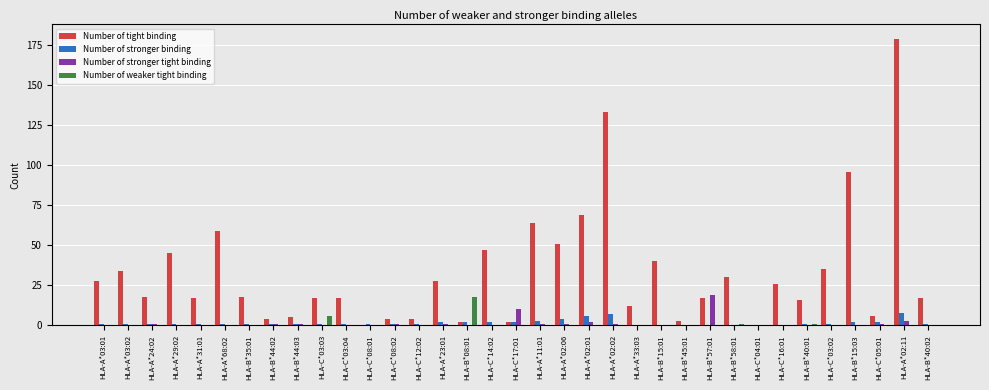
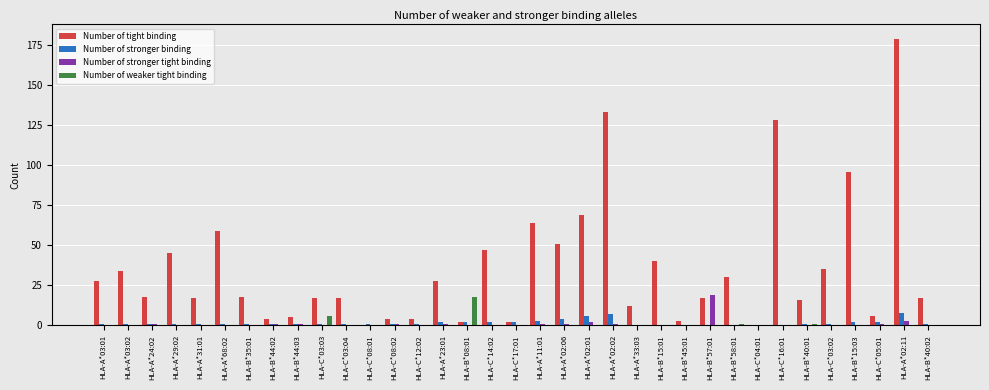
  {
    "Number of tight binding": {
      "HLA-A*03:01": 28,
      "HLA-A*03:02": 34,
      "HLA-A*24:02": 18,
      "HLA-A*29:02": 45,
      "HLA-A*31:01": 17,
      "HLA-A*68:02": 59,
      "HLA-B*35:01": 18,
      "HLA-B*44:02": 4,
      "HLA-B*44:03": 5,
      "HLA-C*03:03": 17,
      "HLA-C*03:04": 17,
      "HLA-C*08:01": 0,
      "HLA-C*08:02": 4,
      "HLA-C*12:02": 4,
      "HLA-A*23:01": 28,
      "HLA-B*08:01": 2,
      "HLA-C*14:02": 47,
      "HLA-C*17:01": 2,
      "HLA-A*11:01": 64,
      "HLA-A*02:06": 51,
      "HLA-A*02:01": 69,
      "HLA-A*02:02": 133,
      "HLA-A*33:03": 12,
      "HLA-B*15:01": 40,
      "HLA-B*45:01": 3,
      "HLA-B*57:01": 17,
      "HLA-B*58:01": 30,
      "HLA-C*04:01": 0,
-     "HLA-C*16:01": 26,
+     "HLA-C*16:01": 128,
      "HLA-B*40:01": 16,
      "HLA-C*03:02": 35,
      "HLA-B*15:03": 96,
      "HLA-C*05:01": 6,
      "HLA-A*02:11": 179,
      "HLA-B*40:02": 17
    },
    "Number of stronger binding": {
      "HLA-A*23:01": 2,
      "HLA-B*08:01": 2,
      "HLA-C*14:02": 2,
      "HLA-C*17:01": 2,
      "HLA-A*11:01": 3,
      "HLA-A*02:06": 4,
      "HLA-A*02:01": 6,
      "HLA-A*02:02": 7,
      "HLA-A*33:03": 0,
      "HLA-B*15:01": 0,
      "HLA-B*45:01": 0,
      "HLA-B*57:01": 0,
      "HLA-B*58:01": 0,
      "HLA-C*04:01": 0,
      "HLA-C*16:01": 0,
      "HLA-B*15:03": 2,
      "HLA-C*05:01": 2,
      "HLA-A*02:11": 8
    },
    "Number of stronger tight binding": {
      "HLA-A*03:01": 0,
      "HLA-A*03:02": 0,
      "HLA-A*29:02": 0,
      "HLA-A*31:01": 0,
      "HLA-A*68:02": 0,
      "HLA-B*35:01": 0,
      "HLA-C*03:03": 0,
      "HLA-C*03:04": 0,
      "HLA-C*08:01": 0,
      "HLA-C*12:02": 0,
      "HLA-B*08:01": 0,
      "HLA-C*14:02": 0,
-     "HLA-C*17:01": 10,
+     "HLA-C*17:01": 0,
      "HLA-A*02:01": 2,
      "HLA-A*33:03": 0,
      "HLA-B*15:01": 0,
      "HLA-B*45:01": 0,
      "HLA-B*57:01": 19,
      "HLA-B*58:01": 0,
      "HLA-C*04:01": 0,
      "HLA-C*16:01": 0,
      "HLA-B*40:01": 0,
      "HLA-C*03:02": 0,
      "HLA-B*15:03": 0,
      "HLA-A*02:11": 3,
      "HLA-B*40:02": 0
    },
    "Number of weaker tight binding": {
      "HLA-A*03:01": 0,
      "HLA-A*03:02": 0,
      "HLA-A*24:02": 0,
      "HLA-A*29:02": 0,
      "HLA-A*31:01": 0,
      "HLA-A*68:02": 0,
      "HLA-B*35:01": 0,
      "HLA-B*44:02": 0,
      "HLA-B*44:03": 0,
      "HLA-C*03:03": 6,
      "HLA-C*03:04": 0,
      "HLA-C*08:01": 0,
      "HLA-C*08:02": 0,
      "HLA-C*12:02": 0,
      "HLA-A*23:01": 0,
      "HLA-B*08:01": 18,
      "HLA-C*14:02": 0,
      "HLA-C*17:01": 0,
      "HLA-A*11:01": 0,
      "HLA-A*02:06": 0,
      "HLA-A*02:01": 0,
      "HLA-A*02:02": 0,
      "HLA-A*33:03": 0,
      "HLA-B*15:01": 0,
      "HLA-B*45:01": 0,
      "HLA-B*57:01": 0,
      "HLA-C*04:01": 0,
      "HLA-C*16:01": 0,
      "HLA-C*03:02": 0,
      "HLA-B*15:03": 0,
      "HLA-C*05:01": 0,
      "HLA-A*02:11": 0,
      "HLA-B*40:02": 0
    }
  }
